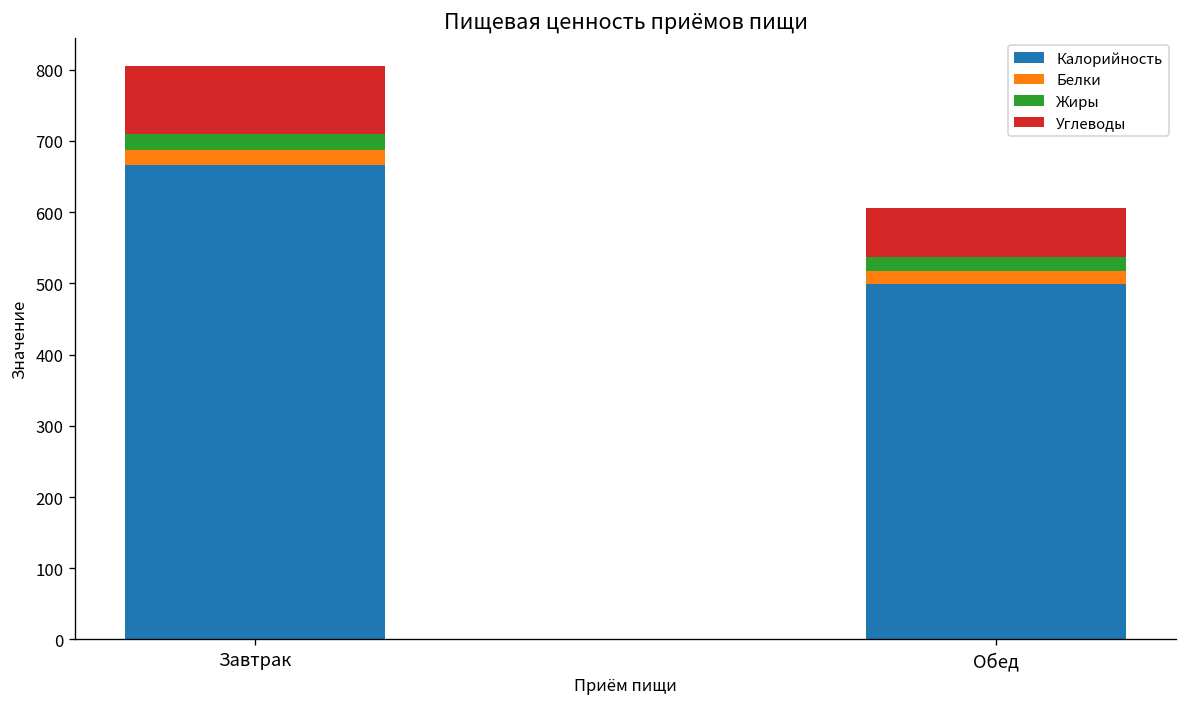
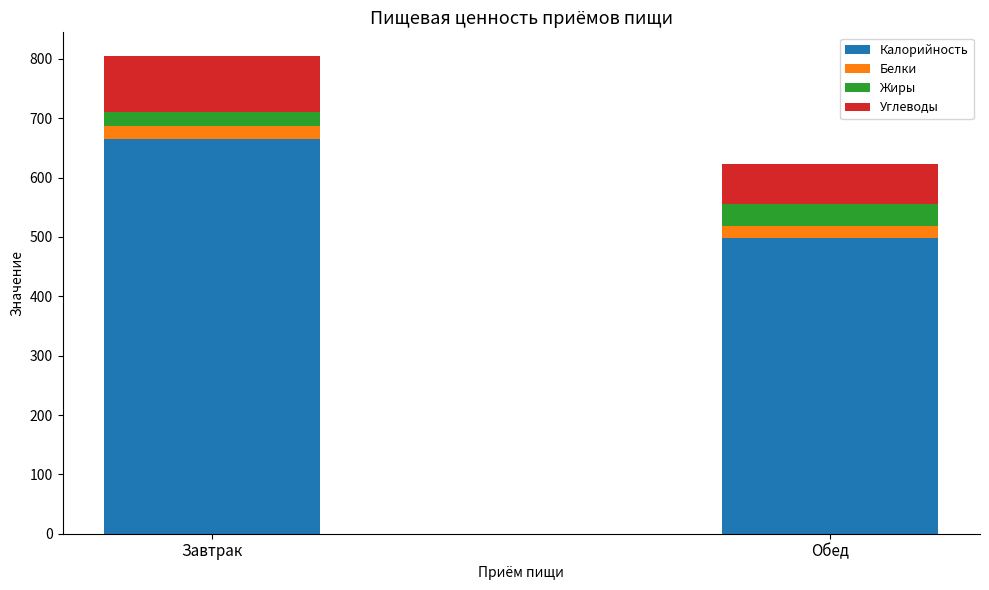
  {
    "Калорийность": {
      "Завтрак": 670,
      "Обед": 500
    },
    "Белки": {
      "Завтрак": 20,
      "Обед": 20
    },
    "Жиры": {
      "Завтрак": 20,
-     "Обед": 20
+     "Обед": 40
    },
    "Углеводы": {
      "Завтрак": 90,
      "Обед": 70
    }
  }
